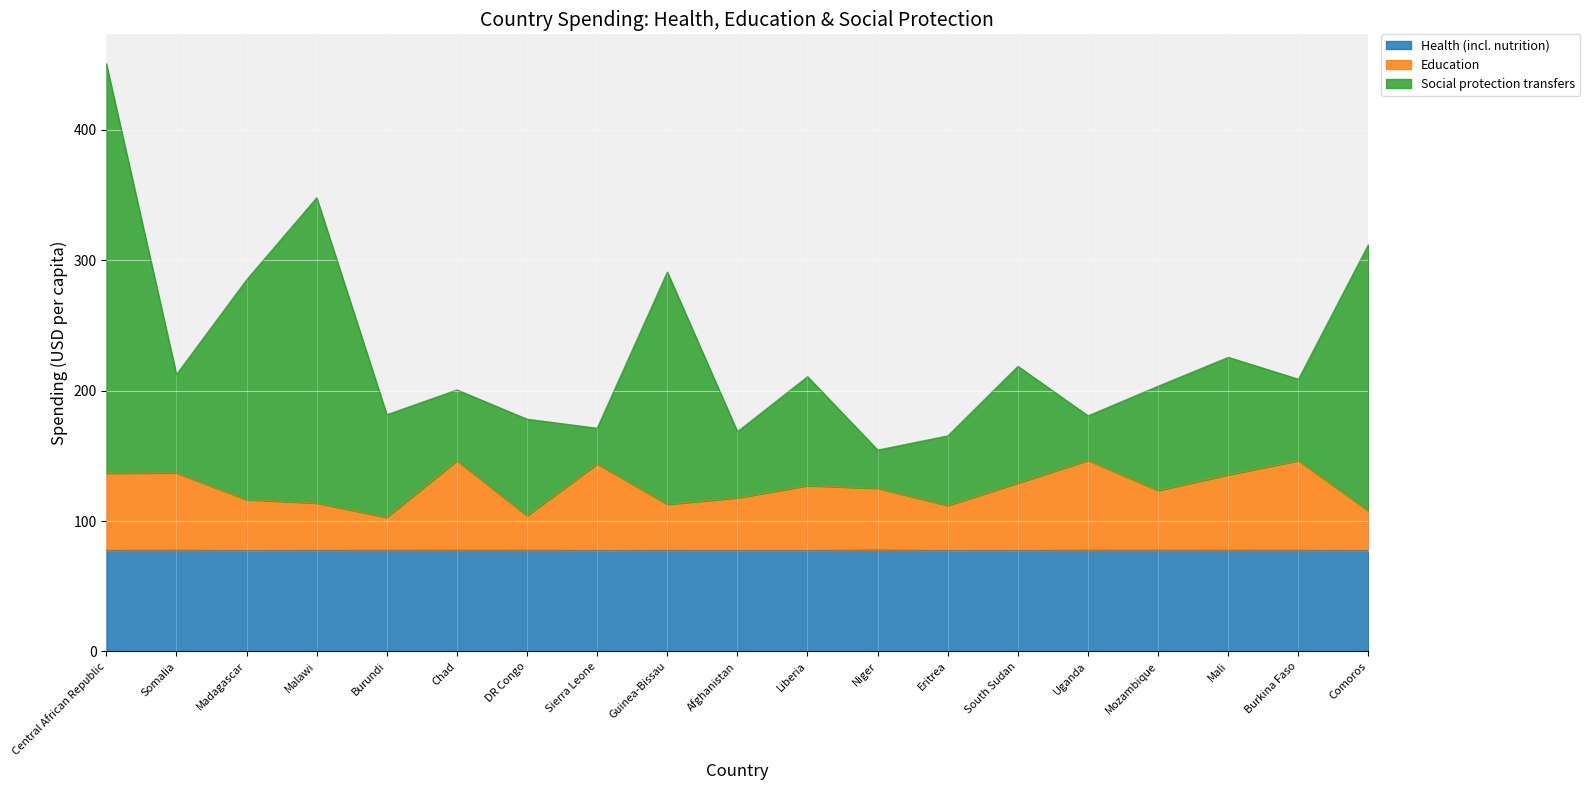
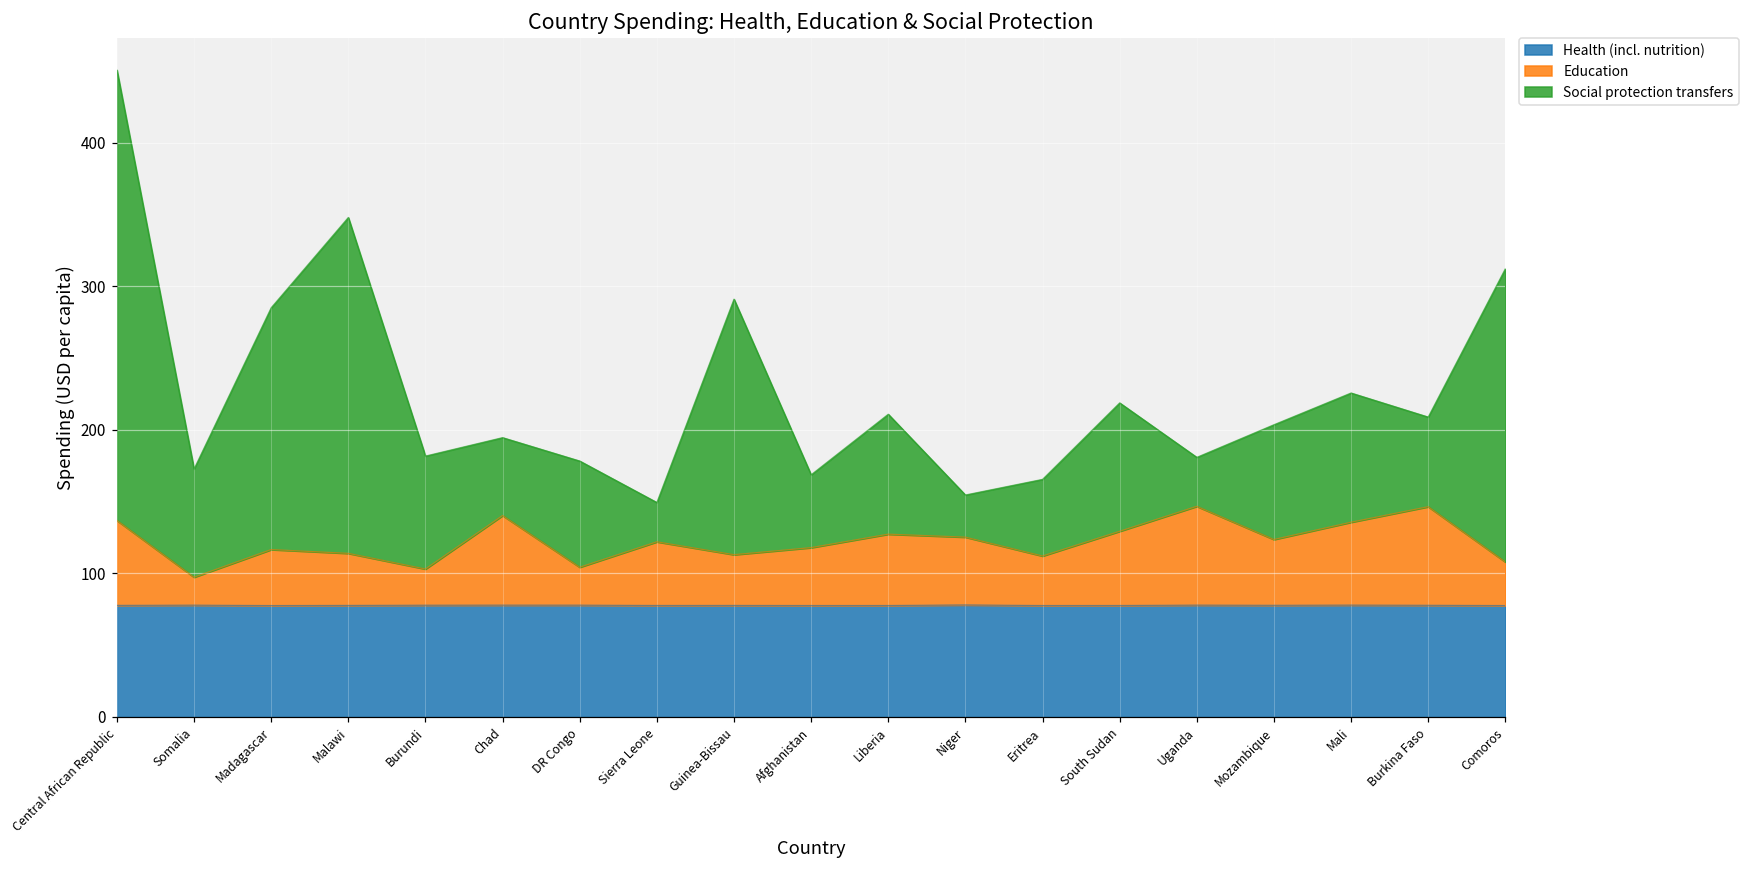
  {
    "Health (incl. nutrition)": {
      "Central African Republic": 78,
      "Somalia": 78,
      "Madagascar": 77,
      "Malawi": 78,
      "Burundi": 78,
      "Chad": 78,
      "DR Congo": 78,
      "Sierra Leone": 77,
      "Guinea-Bissau": 78,
      "Afghanistan": 77,
      "Liberia": 77,
      "Niger": 78,
      "Eritrea": 77,
      "South Sudan": 77,
      "Uganda": 78,
      "Mozambique": 78,
      "Mali": 78,
      "Burkina Faso": 78,
      "Comoros": 77
    },
    "Education": {
      "Central African Republic": 59,
-     "Somalia": 59,
+     "Somalia": 19,
      "Madagascar": 39,
      "Malawi": 36,
      "Burundi": 25,
-     "Chad": 69,
+     "Chad": 62,
      "DR Congo": 26,
-     "Sierra Leone": 66,
+     "Sierra Leone": 44,
      "Guinea-Bissau": 35,
      "Afghanistan": 40,
      "Liberia": 50,
      "Niger": 47,
      "Eritrea": 35,
      "South Sudan": 52,
      "Uganda": 69,
      "Mozambique": 46,
      "Mali": 58,
      "Burkina Faso": 69,
      "Comoros": 30
    },
    "Social protection transfers": {
      "Central African Republic": 314,
      "Somalia": 75,
      "Madagascar": 169,
      "Malawi": 234,
      "Burundi": 79,
      "Chad": 54,
      "DR Congo": 74,
      "Sierra Leone": 27,
      "Guinea-Bissau": 178,
      "Afghanistan": 51,
      "Liberia": 84,
      "Niger": 29,
      "Eritrea": 53,
      "South Sudan": 90,
      "Uganda": 34,
      "Mozambique": 80,
      "Mali": 90,
      "Burkina Faso": 63,
      "Comoros": 204
    }
  }
